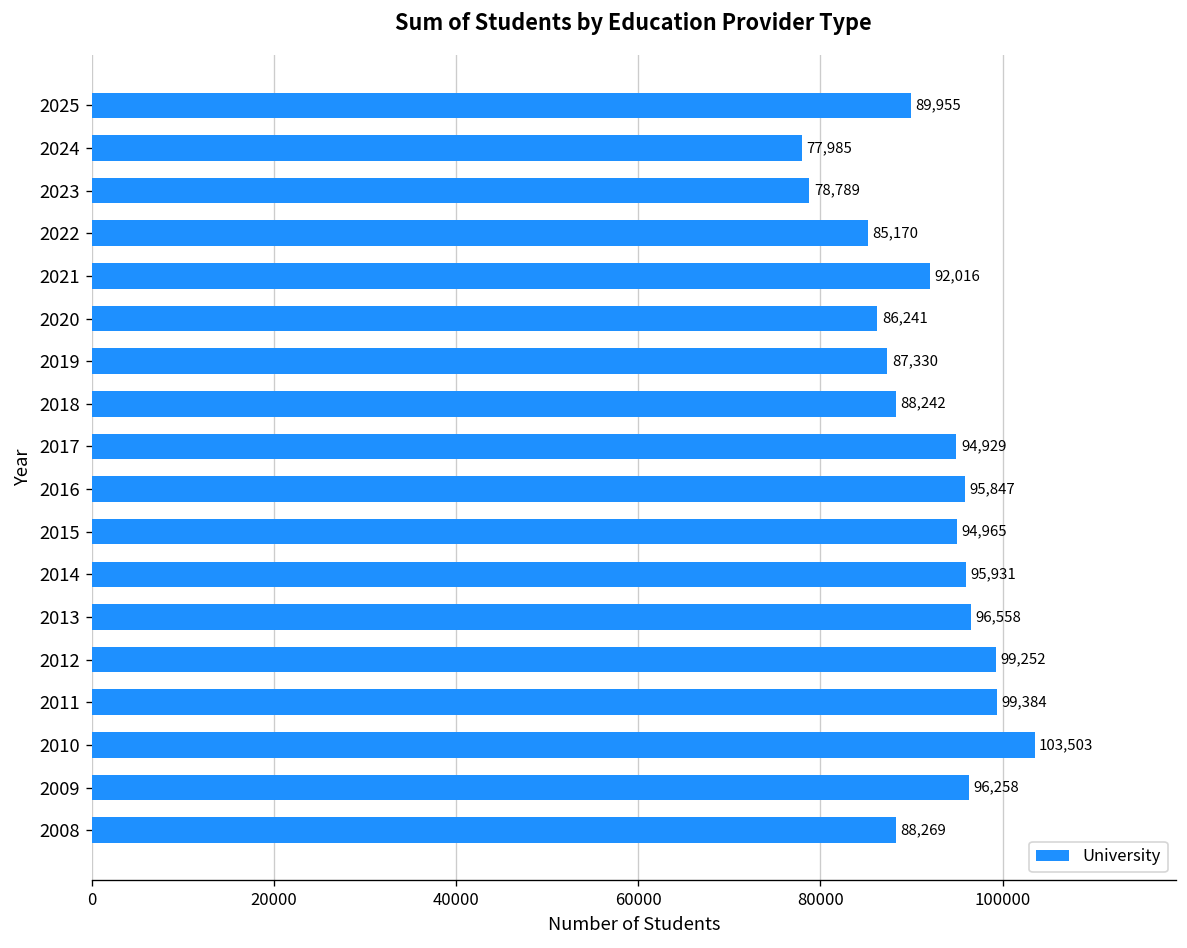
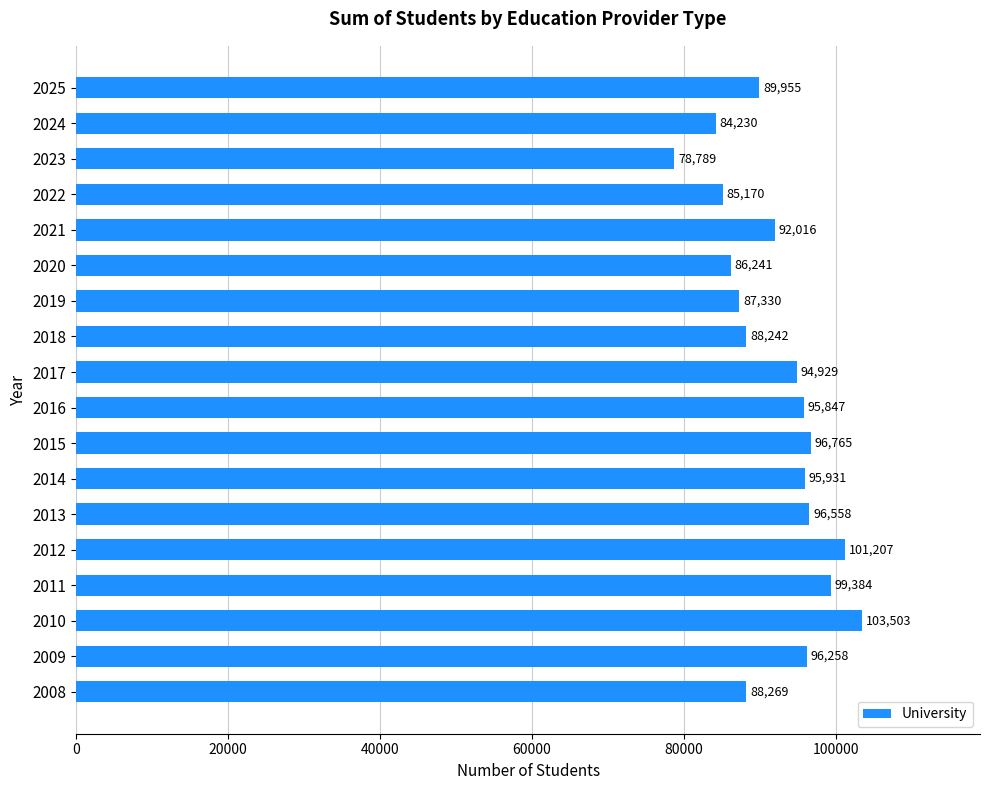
  {
    "2025": "89,955",
-   "2024": "77,985",
+   "2024": "84,230",
    "2023": "78,789",
    "2022": "85,170",
    "2021": "92,016",
    "2020": "86,241",
    "2019": "87,330",
    "2018": "88,242",
    "2017": "94,929",
    "2016": "95,847",
-   "2015": "94,965",
+   "2015": "96,765",
    "2014": "95,931",
    "2013": "96,558",
-   "2012": "99,252",
+   "2012": "101,207",
    "2011": "99,384",
    "2010": "103,503",
    "2009": "96,258",
    "2008": "88,269"
  }
